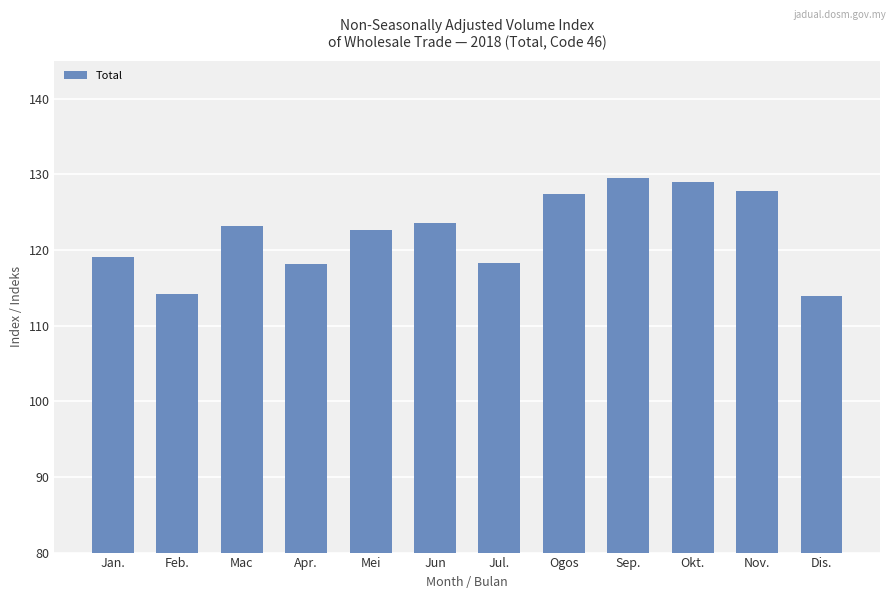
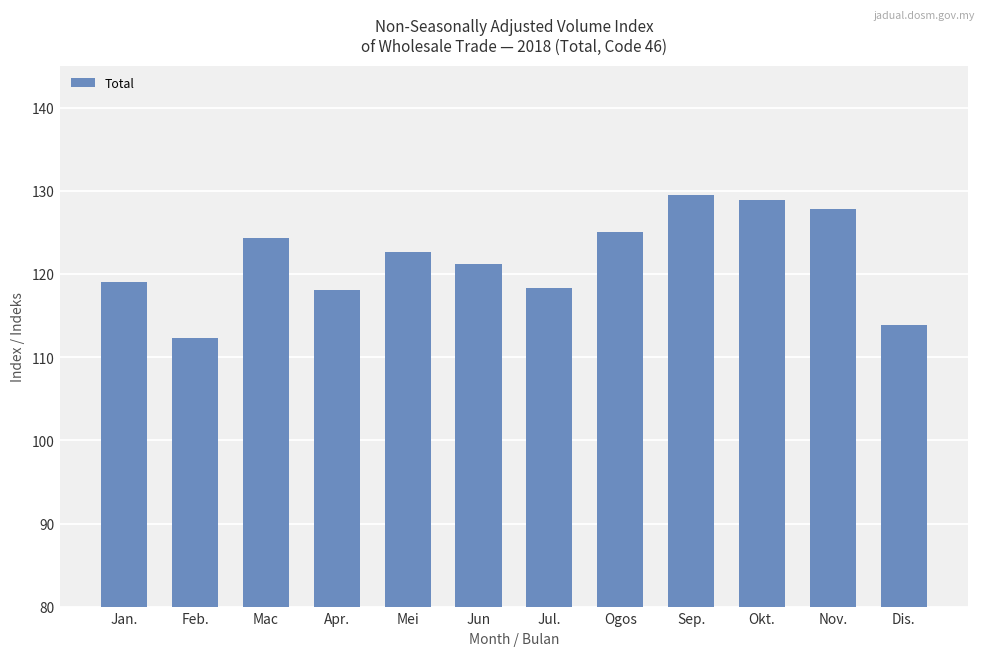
  {
    "Jan.": 119,
-   "Feb.": 114,
-   "Mac": 123,
+   "Feb.": 112,
+   "Mac": 124,
    "Apr.": 118,
    "Mei": 123,
-   "Jun": 124,
+   "Jun": 121,
    "Jul.": 118,
-   "Ogos": 127,
+   "Ogos": 125,
    "Sep.": 129,
    "Okt.": 129,
    "Nov.": 128,
    "Dis.": 114
  }
